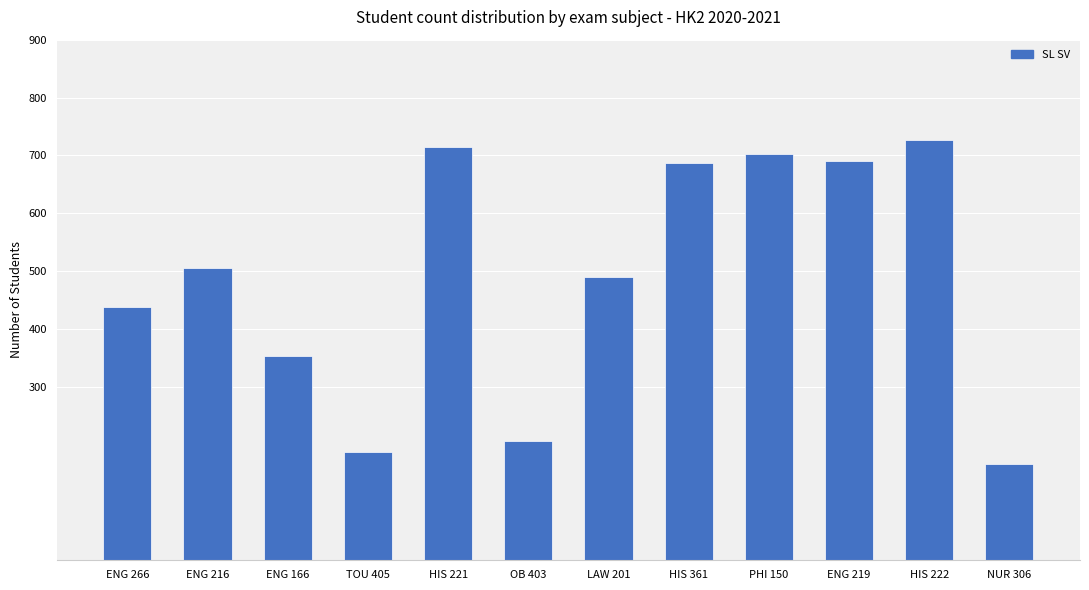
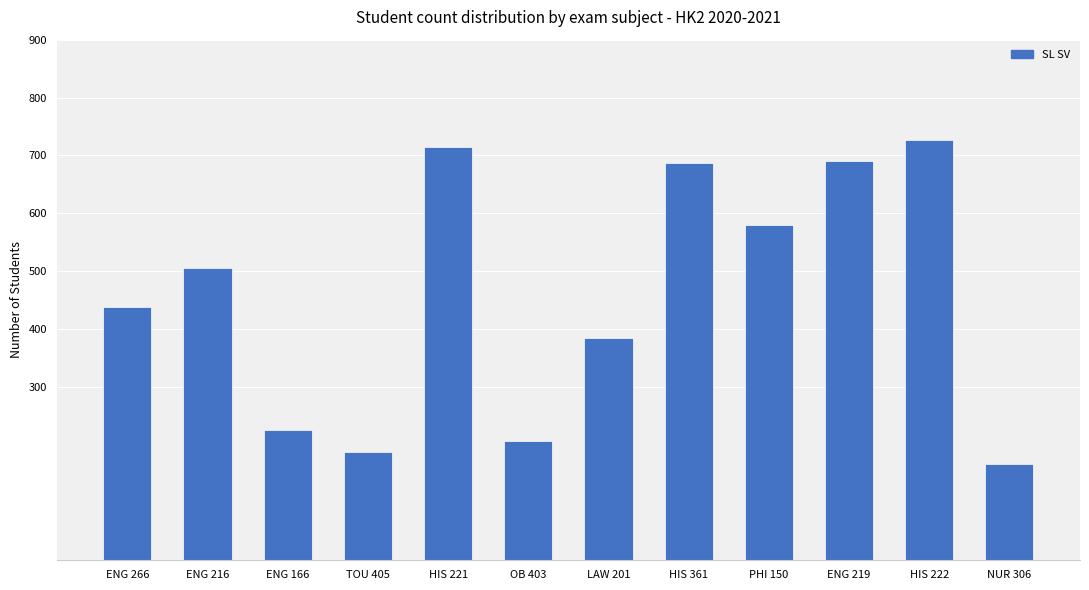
  {
    "ENG 266": 440,
    "ENG 216": 510,
-   "ENG 166": 350,
+   "ENG 166": 230,
    "TOU 405": 190,
    "HIS 221": 710,
    "OB 403": 210,
-   "LAW 201": 490,
+   "LAW 201": 390,
    "HIS 361": 690,
-   "PHI 150": 700,
+   "PHI 150": 580,
    "ENG 219": 690,
    "HIS 222": 730,
    "NUR 306": 170
  }
